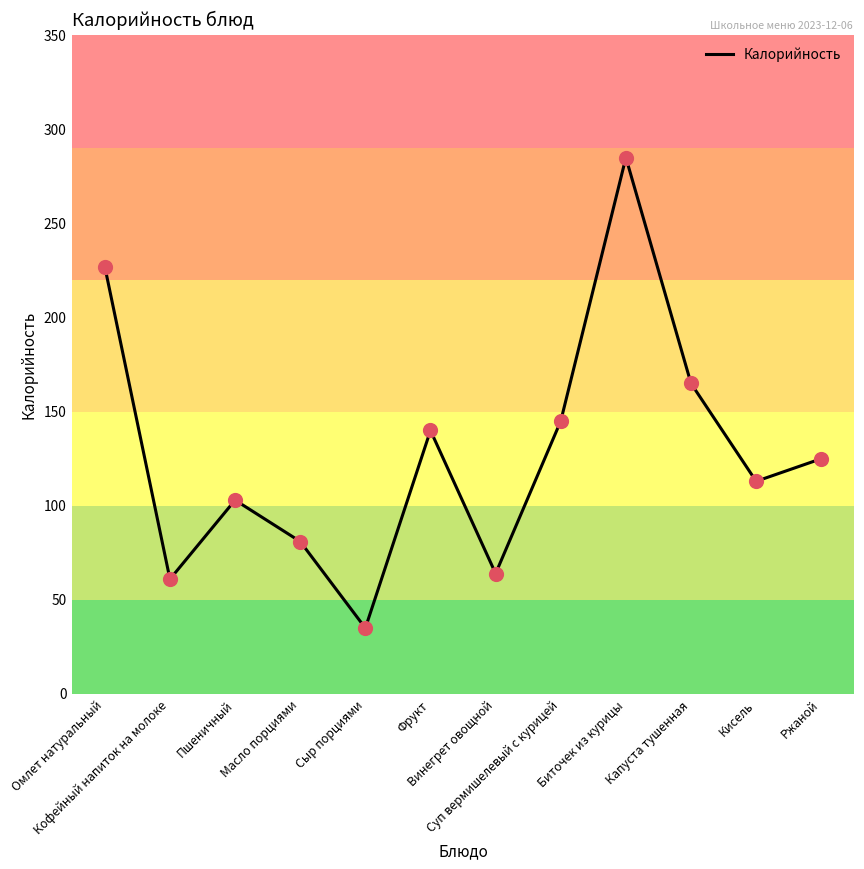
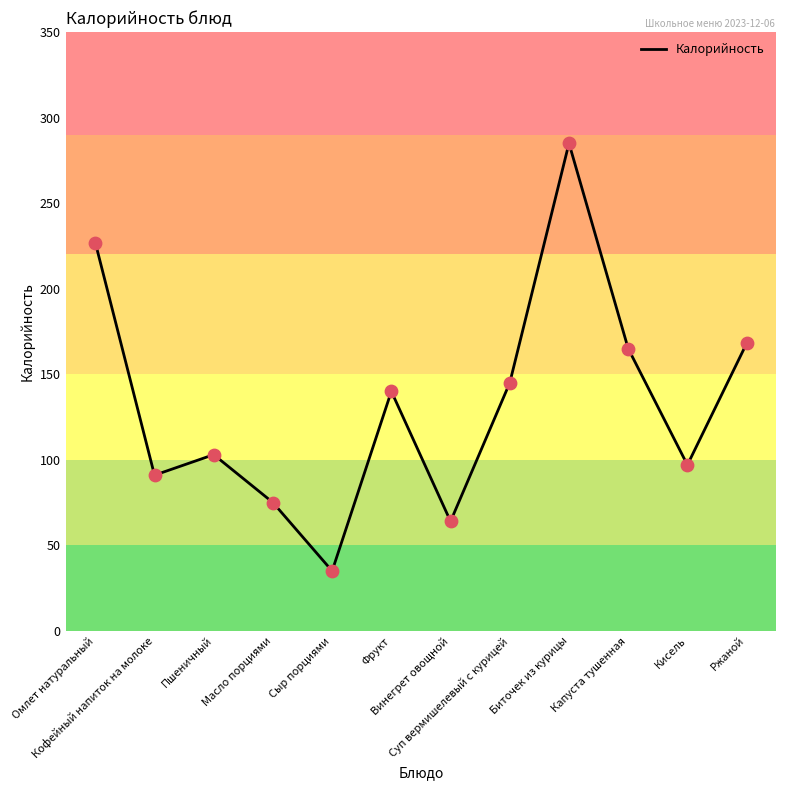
  {
    "Омлет натуральный": 227,
-   "Кофейный напиток на молоке": 61,
+   "Кофейный напиток на молоке": 91,
    "Пшеничный": 103,
-   "Масло порциями": 81,
+   "Масло порциями": 75,
    "Сыр порциями": 35,
    "Фрукт": 140,
    "Винегрет овощной": 64,
    "Суп вермишелевый с курицей": 145,
    "Биточек из курицы": 285,
    "Капуста тушенная": 165,
-   "Кисель": 113,
-   "Ржаной": 125
+   "Кисель": 97,
+   "Ржаной": 168
  }
